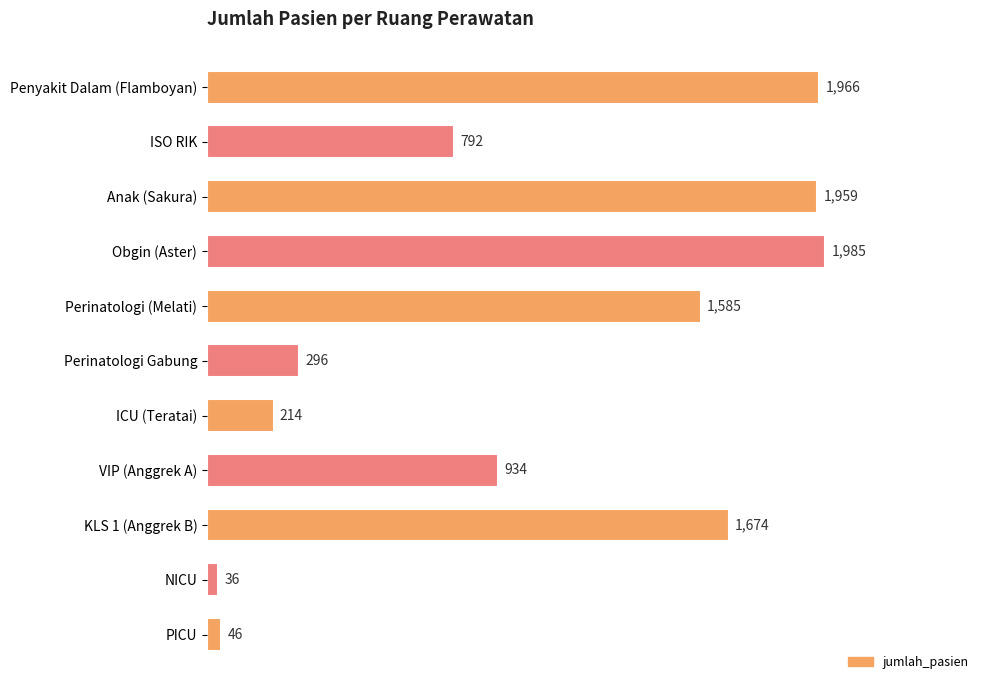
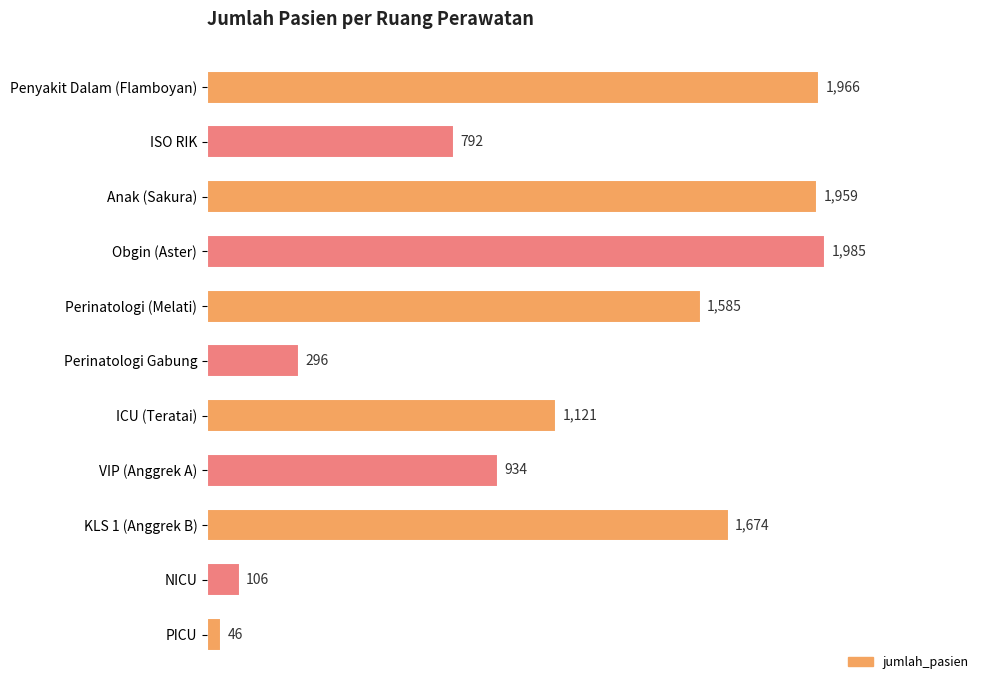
  {
    "Penyakit Dalam (Flamboyan)": "1,966",
    "ISO RIK": "792",
    "Anak (Sakura)": "1,959",
    "Obgin (Aster)": "1,985",
    "Perinatologi (Melati)": "1,585",
    "Perinatologi Gabung": "296",
-   "ICU (Teratai)": "214",
+   "ICU (Teratai)": "1,121",
    "VIP (Anggrek A)": "934",
    "KLS 1 (Anggrek B)": "1,674",
-   "NICU": "36",
+   "NICU": "106",
    "PICU": "46"
  }
